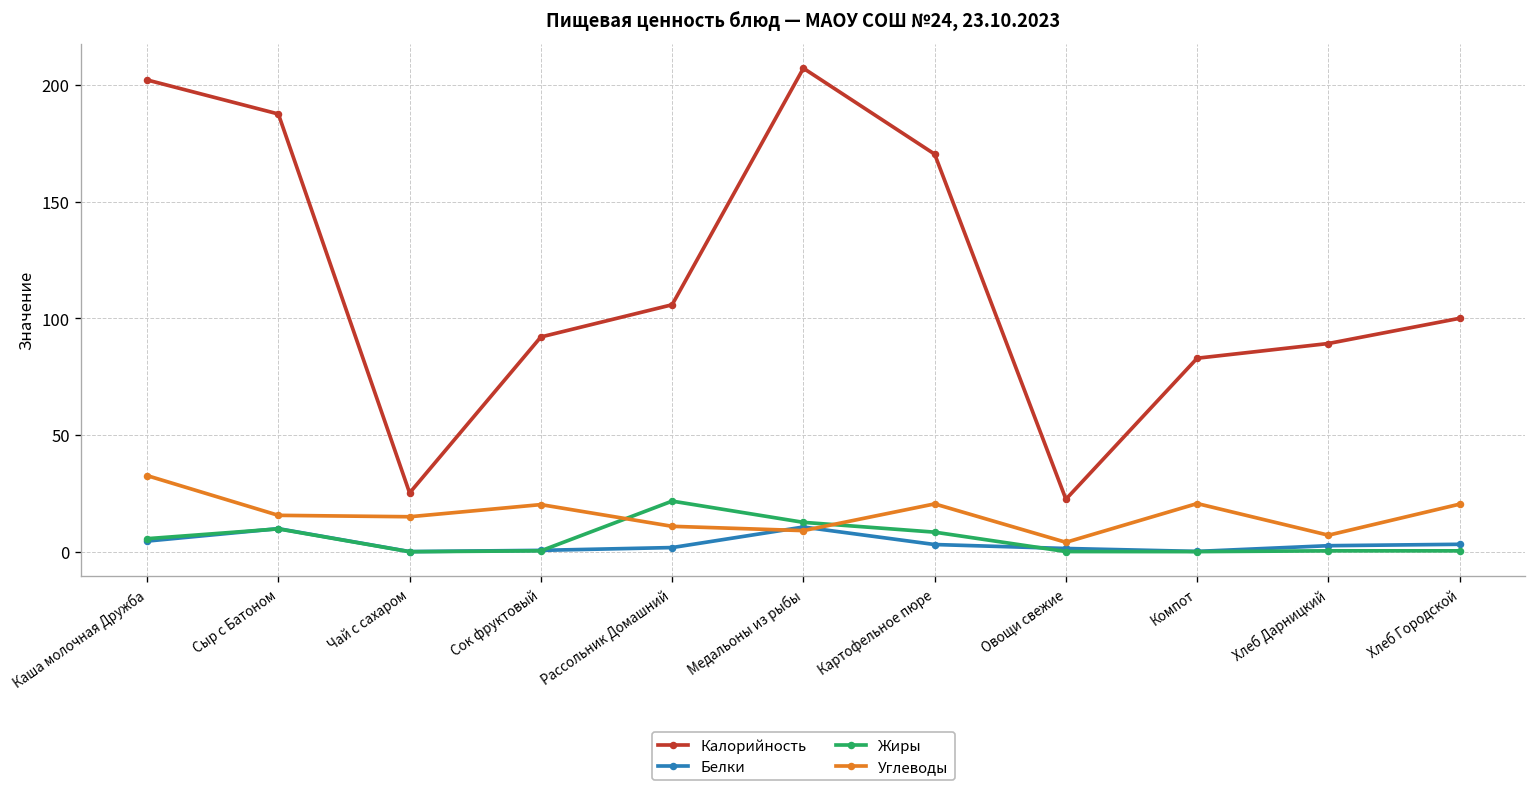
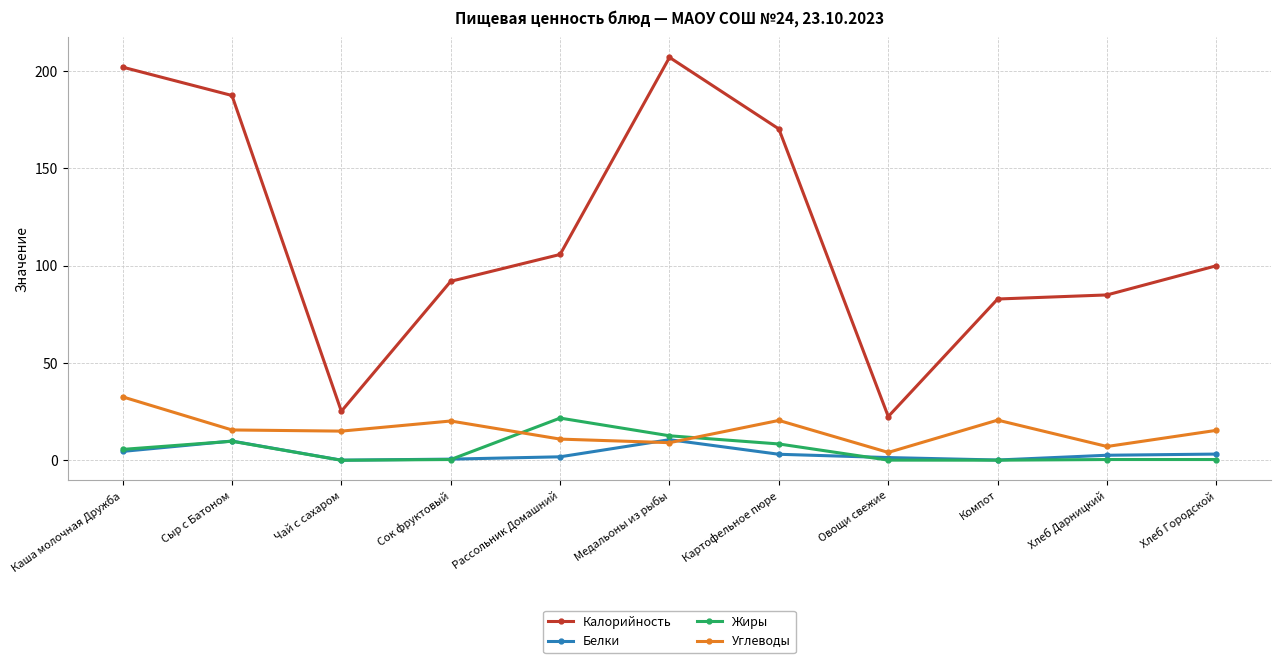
  {
    "Калорийность": {
      "Каша молочная Дружба": 202,
      "Сыр с Батоном": 188,
      "Чай с сахаром": 25,
      "Сок фруктовый": 92,
      "Рассольник Домашний": 106,
      "Медальоны из рыбы": 207,
      "Картофельное пюре": 170,
      "Овощи свежие": 23,
      "Компот": 83,
-     "Хлеб Дарницкий": 89,
+     "Хлеб Дарницкий": 85,
      "Хлеб Городской": 100
    },
    "Белки": {
      "Рассольник Домашний": 2,
      "Медальоны из рыбы": 11,
      "Картофельное пюре": 3,
      "Овощи свежие": 1,
      "Хлеб Дарницкий": 3,
      "Хлеб Городской": 3
    },
    "Жиры": {
      "Рассольник Домашний": 22,
      "Медальоны из рыбы": 13,
      "Картофельное пюре": 8,
      "Овощи свежие": 0,
      "Хлеб Дарницкий": 0,
      "Хлеб Городской": 0
    },
    "Углеводы": {
      "Каша молочная Дружба": 33,
      "Сыр с Батоном": 16,
      "Чай с сахаром": 15,
      "Сок фруктовый": 20,
      "Рассольник Домашний": 11,
      "Медальоны из рыбы": 9,
      "Картофельное пюре": 21,
      "Овощи свежие": 4,
      "Компот": 21,
      "Хлеб Дарницкий": 7,
-     "Хлеб Городской": 20
+     "Хлеб Городской": 15
    }
  }
